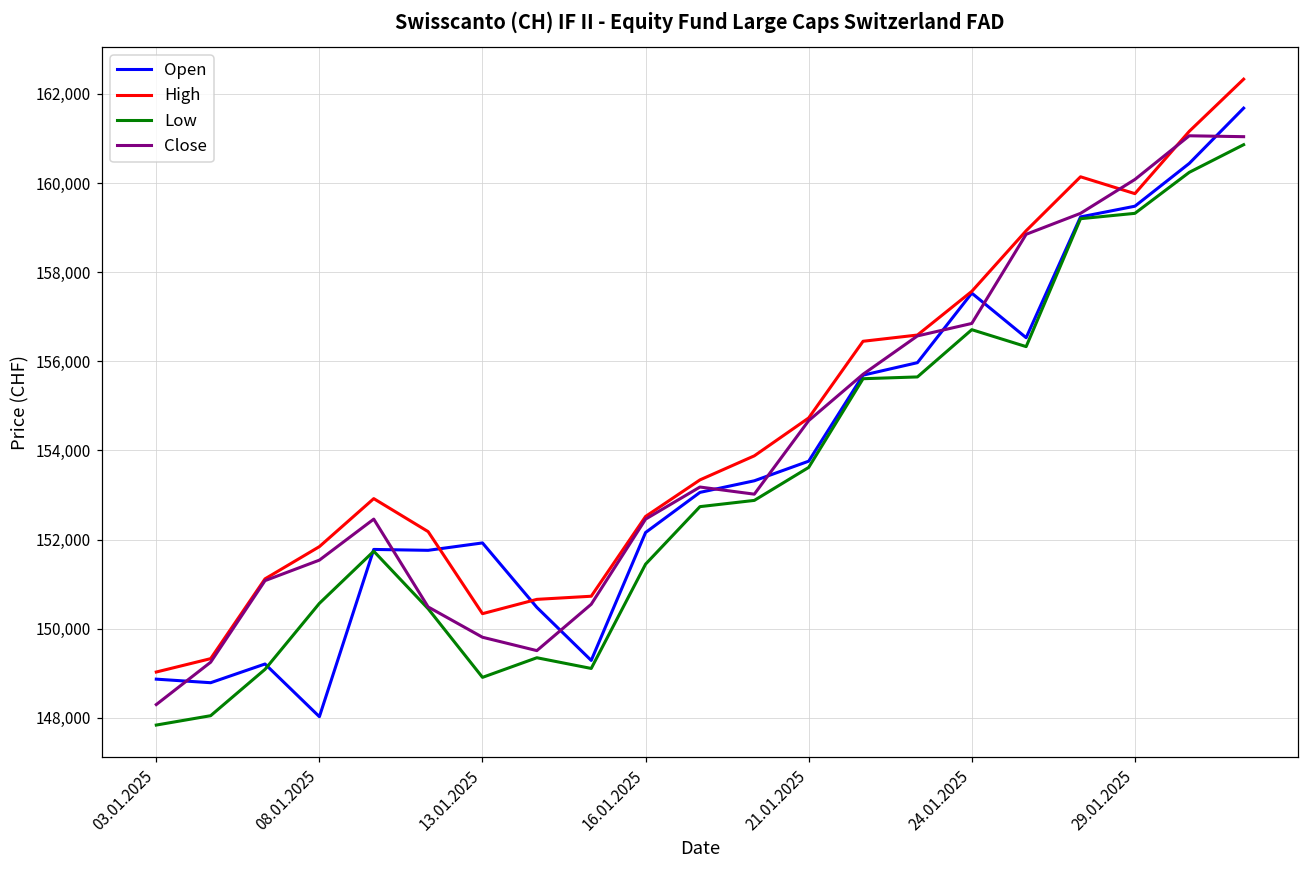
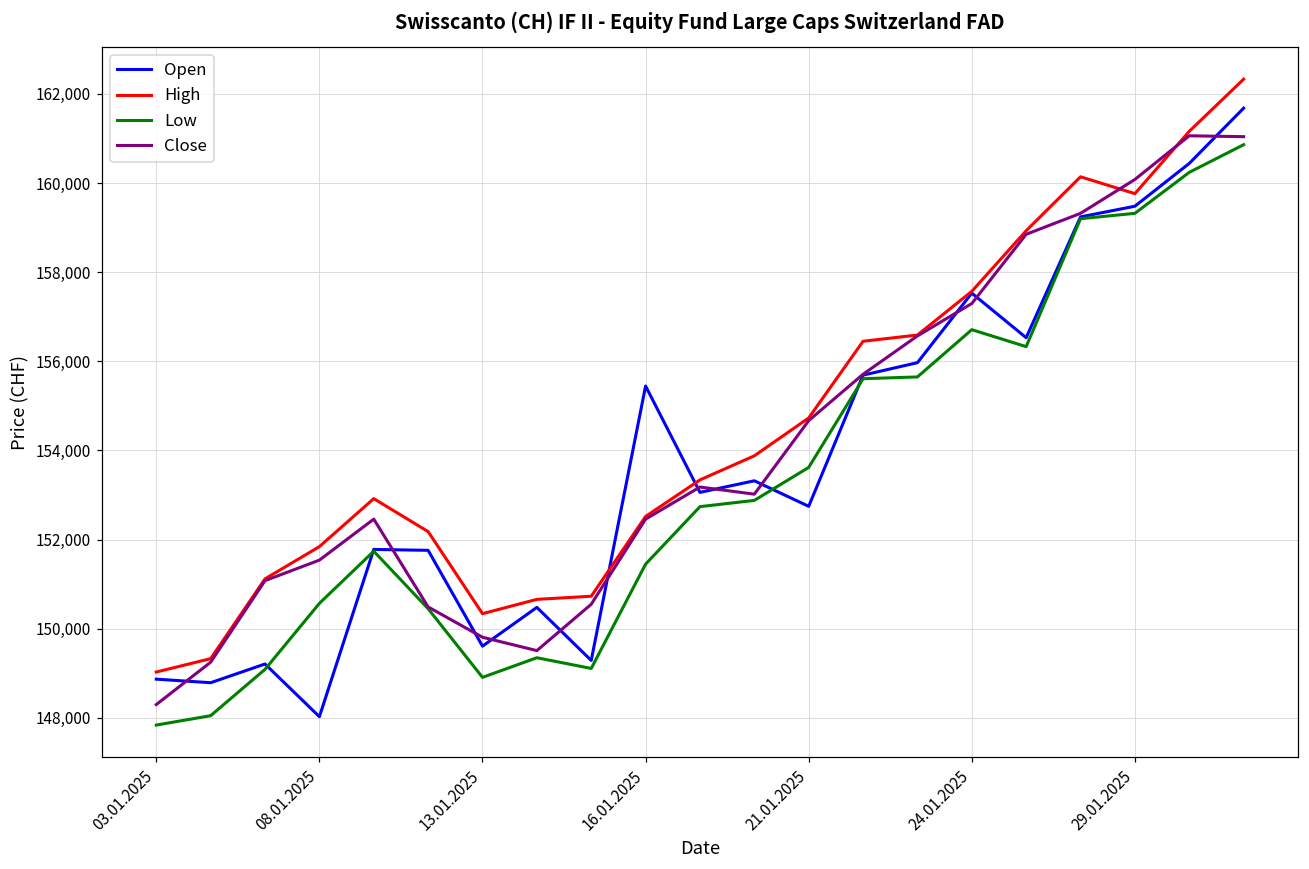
  {
    "Open": {
      "03.01.2025": "148,900",
      "08.01.2025": "148,000",
-     "13.01.2025": "151,900",
-     "16.01.2025": "152,200",
-     "21.01.2025": "153,800",
+     "13.01.2025": "149,600",
+     "16.01.2025": "155,400",
+     "21.01.2025": "152,700",
      "29.01.2025": "159,500"
    },
    "High": {
      "03.01.2025": "149,000",
      "08.01.2025": "151,800",
      "13.01.2025": "150,300",
      "29.01.2025": "159,800"
    },
    "Low": {
      "03.01.2025": "147,800",
      "08.01.2025": "150,600",
      "13.01.2025": "148,900",
      "16.01.2025": "151,500",
      "21.01.2025": "153,600",
      "24.01.2025": "156,700",
      "29.01.2025": "159,300"
    },
    "Close": {
      "03.01.2025": "148,300",
      "08.01.2025": "151,500",
      "13.01.2025": "149,800",
-     "24.01.2025": "156,900",
+     "24.01.2025": "157,300",
      "29.01.2025": "160,100"
    }
  }
